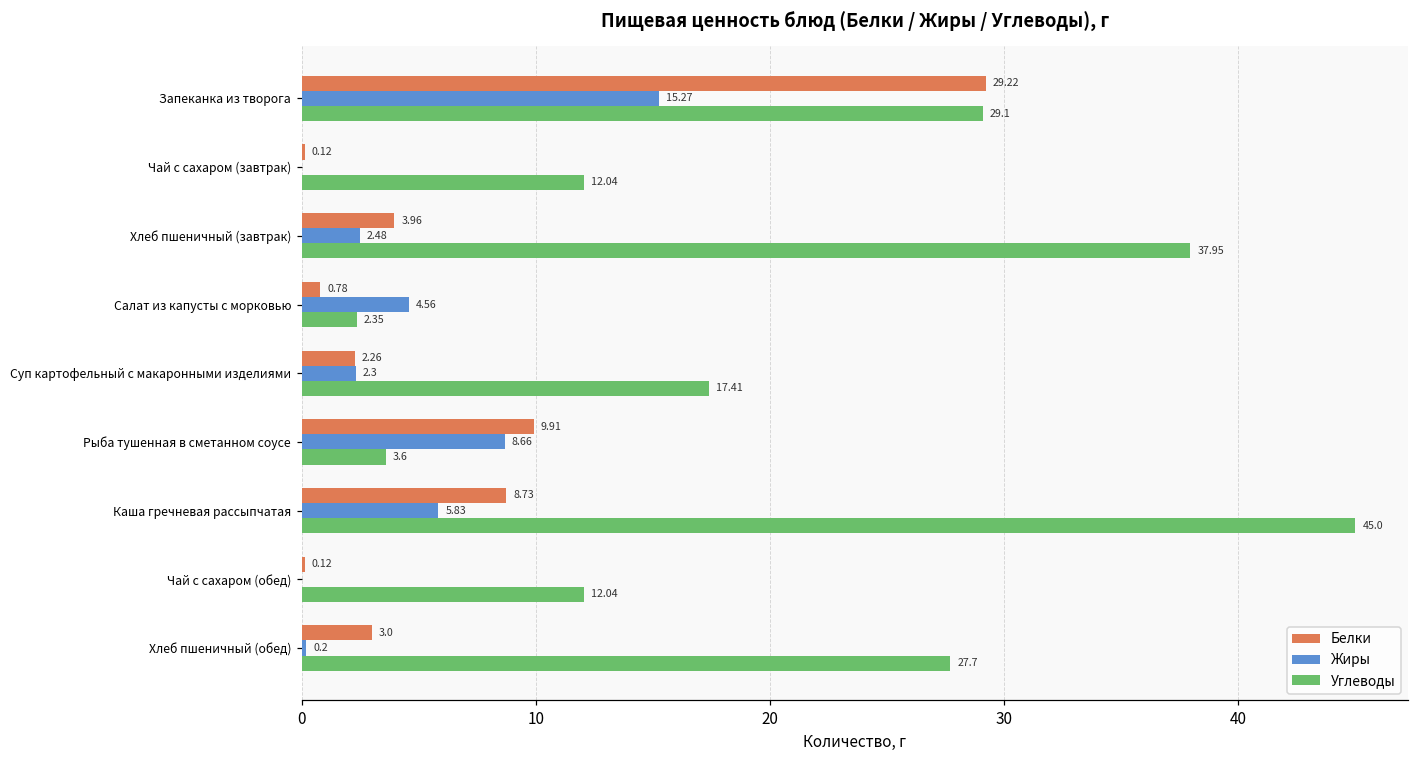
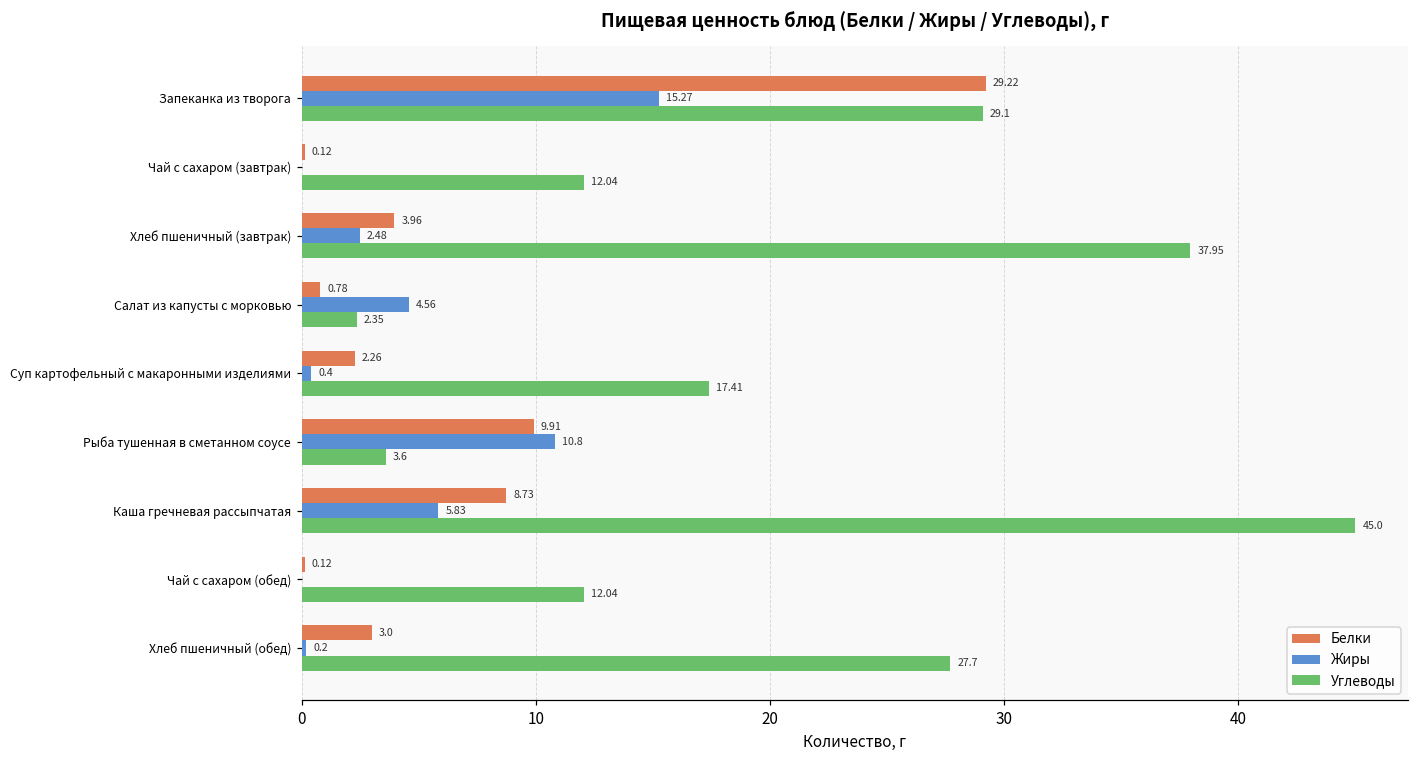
  {
    "Белки": {
      "Запеканка из творога": 29.22,
      "Чай с сахаром (завтрак)": 0.12,
      "Хлеб пшеничный (завтрак)": 3.96,
      "Салат из капусты с морковью": 0.78,
      "Суп картофельный с макаронными изделиями": 2.26,
      "Рыба тушенная в сметанном соусе": 9.91,
      "Каша гречневая рассыпчатая": 8.73,
      "Чай с сахаром (обед)": 0.12,
      "Хлеб пшеничный (обед)": 3.0
    },
    "Жиры": {
      "Запеканка из творога": 15.27,
      "Хлеб пшеничный (завтрак)": 2.48,
      "Салат из капусты с морковью": 4.56,
-     "Суп картофельный с макаронными изделиями": 2.3,
-     "Рыба тушенная в сметанном соусе": 8.66,
+     "Суп картофельный с макаронными изделиями": 0.4,
+     "Рыба тушенная в сметанном соусе": 10.8,
      "Каша гречневая рассыпчатая": 5.83,
      "Хлеб пшеничный (обед)": 0.2
    },
    "Углеводы": {
      "Запеканка из творога": 29.1,
      "Чай с сахаром (завтрак)": 12.04,
      "Хлеб пшеничный (завтрак)": 37.95,
      "Салат из капусты с морковью": 2.35,
      "Суп картофельный с макаронными изделиями": 17.41,
      "Рыба тушенная в сметанном соусе": 3.6,
      "Каша гречневая рассыпчатая": 45.0,
      "Чай с сахаром (обед)": 12.04,
      "Хлеб пшеничный (обед)": 27.7
    }
  }
